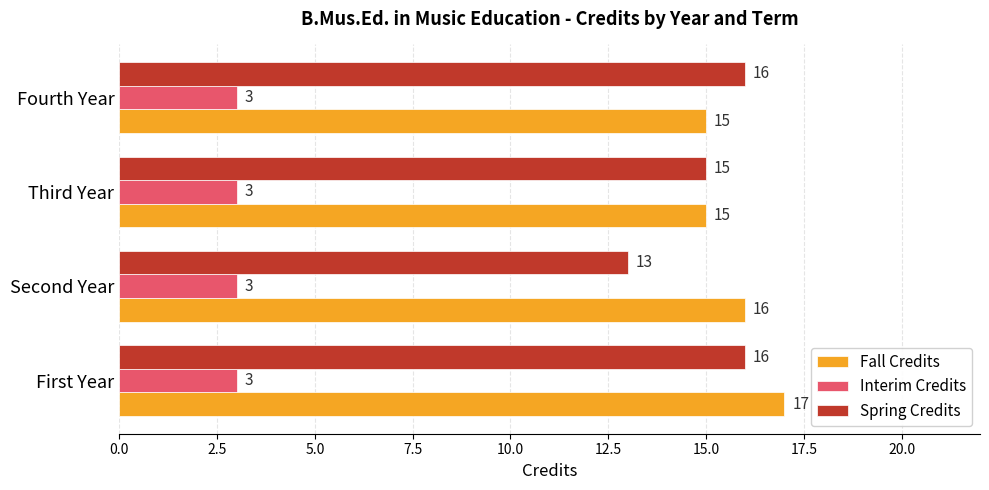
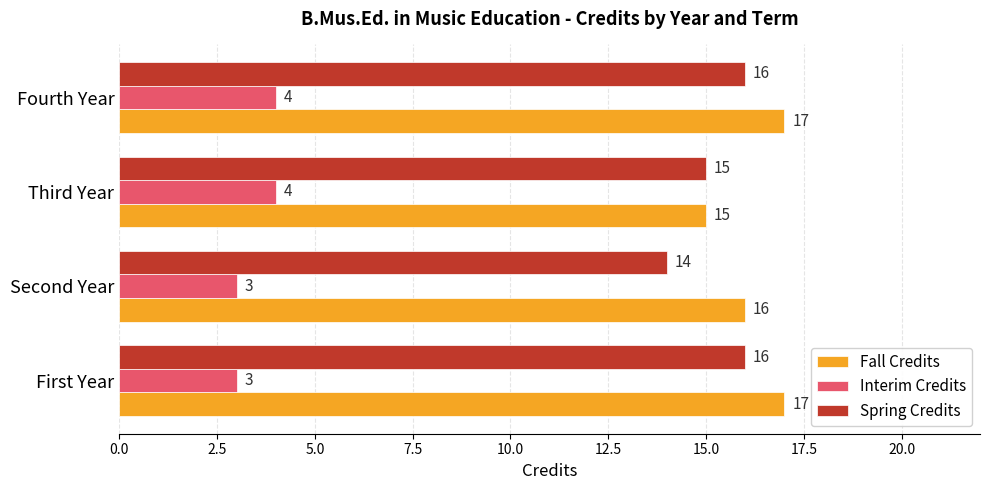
  {
    "Fall Credits": {
-     "Fourth Year": 15,
+     "Fourth Year": 17,
      "Third Year": 15,
      "Second Year": 16,
      "First Year": 17
    },
    "Interim Credits": {
-     "Fourth Year": 3,
-     "Third Year": 3,
+     "Fourth Year": 4,
+     "Third Year": 4,
      "Second Year": 3,
      "First Year": 3
    },
    "Spring Credits": {
      "Fourth Year": 16,
      "Third Year": 15,
-     "Second Year": 13,
+     "Second Year": 14,
      "First Year": 16
    }
  }
